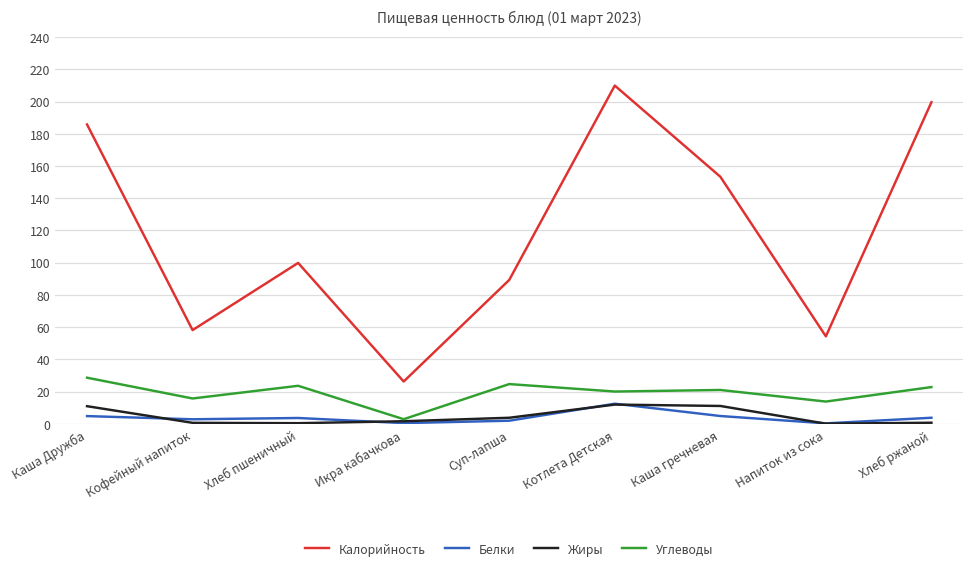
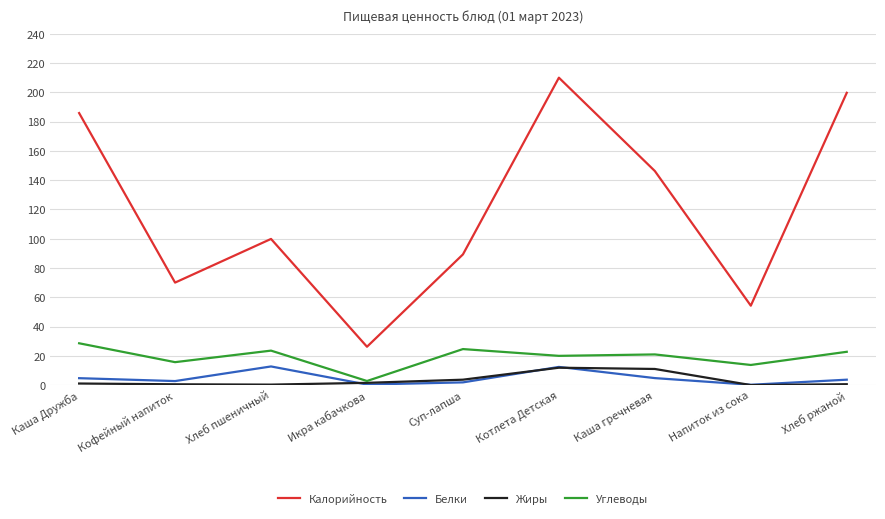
  {
    "Калорийность": {
      "Каша Дружба": 186,
-     "Кофейный напиток": 58,
+     "Кофейный напиток": 70,
      "Хлеб пшеничный": 100,
      "Икра кабачкова": 26,
      "Суп-лапша": 89,
      "Котлета Детская": 210,
-     "Каша гречневая": 153,
+     "Каша гречневая": 146,
      "Напиток из сока": 54,
      "Хлеб ржаной": 200
    },
    "Белки": {
      "Каша Дружба": 5,
      "Кофейный напиток": 3,
-     "Хлеб пшеничный": 4,
+     "Хлеб пшеничный": 13,
      "Суп-лапша": 2,
      "Каша гречневая": 5,
      "Хлеб ржаной": 4
    },
    "Жиры": {
-     "Каша Дружба": 11,
+     "Каша Дружба": 1,
      "Кофейный напиток": 1,
      "Хлеб пшеничный": 0,
      "Суп-лапша": 4,
      "Каша гречневая": 11,
      "Хлеб ржаной": 1
    },
    "Углеводы": {
      "Каша Дружба": 29,
      "Кофейный напиток": 16,
      "Хлеб пшеничный": 24,
      "Суп-лапша": 25,
      "Котлета Детская": 20,
      "Каша гречневая": 21,
      "Напиток из сока": 14,
      "Хлеб ржаной": 23
    }
  }
